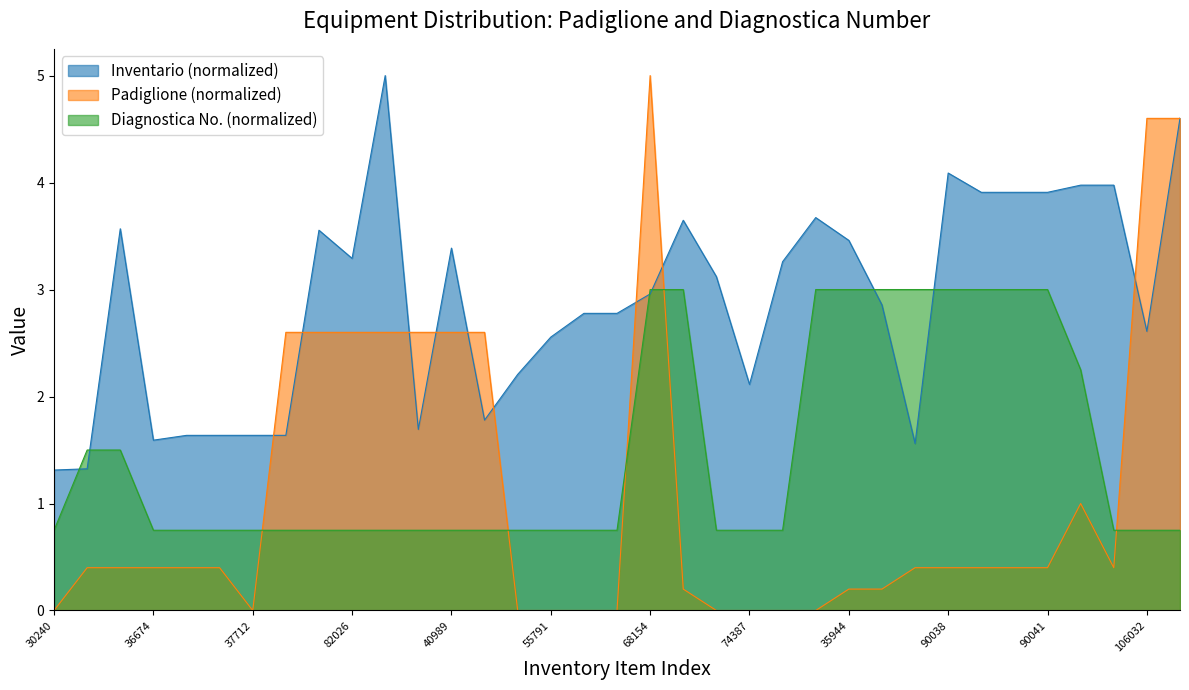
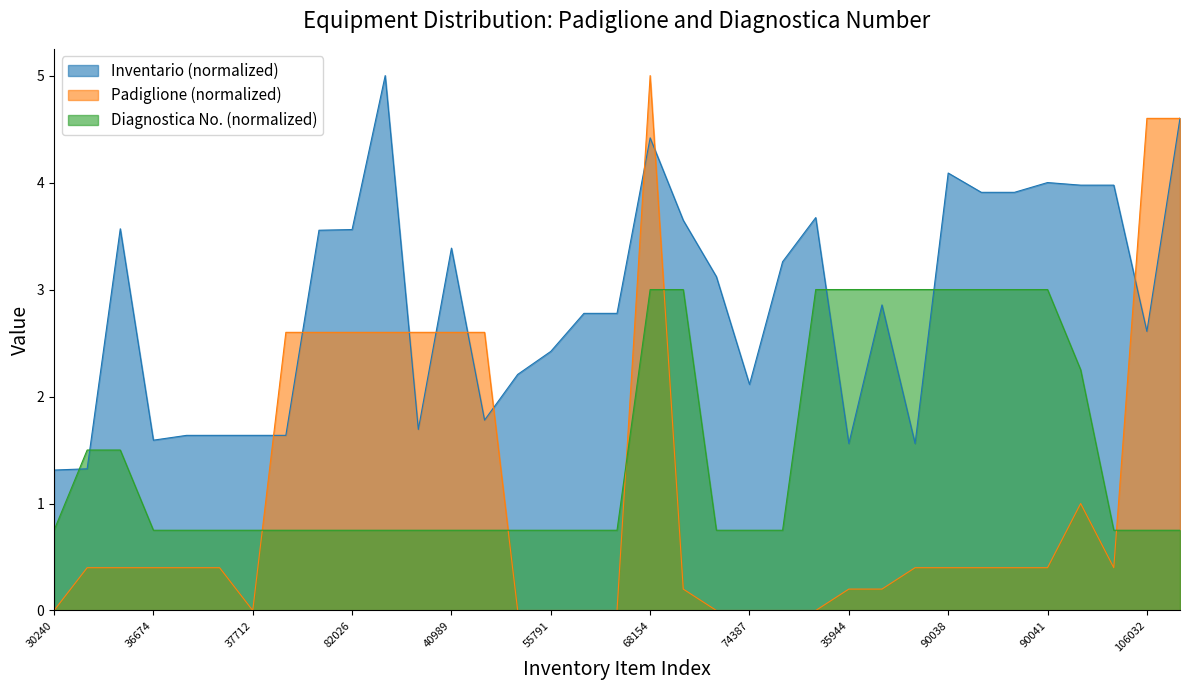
  {
    "Inventario (normalized)": {
      "30240": 1.31,
      "36674": 1.59,
      "37712": 1.64,
-     "82026": 3.29,
+     "82026": 3.56,
      "40989": 3.39,
-     "55791": 2.56,
-     "68154": 2.96,
+     "55791": 2.42,
+     "68154": 4.42,
      "74387": 2.11,
-     "35944": 3.46,
+     "35944": 1.56,
      "90038": 4.09,
-     "90041": 3.91,
+     "90041": 4.00,
      "106032": 2.61
    },
    "Padiglione (normalized)": {
      "30240": 0.00,
      "36674": 0.40,
      "37712": 0.00,
      "82026": 2.60,
      "40989": 2.60,
      "55791": 0.00,
      "68154": 5.00,
      "74387": 0.00,
      "35944": 0.20,
      "90038": 0.40,
      "90041": 0.40,
      "106032": 4.60
    },
    "Diagnostica No. (normalized)": {
      "30240": 0.75,
      "36674": 0.75,
      "37712": 0.75,
      "82026": 0.75,
      "40989": 0.75,
      "55791": 0.75,
      "68154": 3.00,
      "74387": 0.75,
      "35944": 3.00,
      "90038": 3.00,
      "90041": 3.00,
      "106032": 0.75
    }
  }
